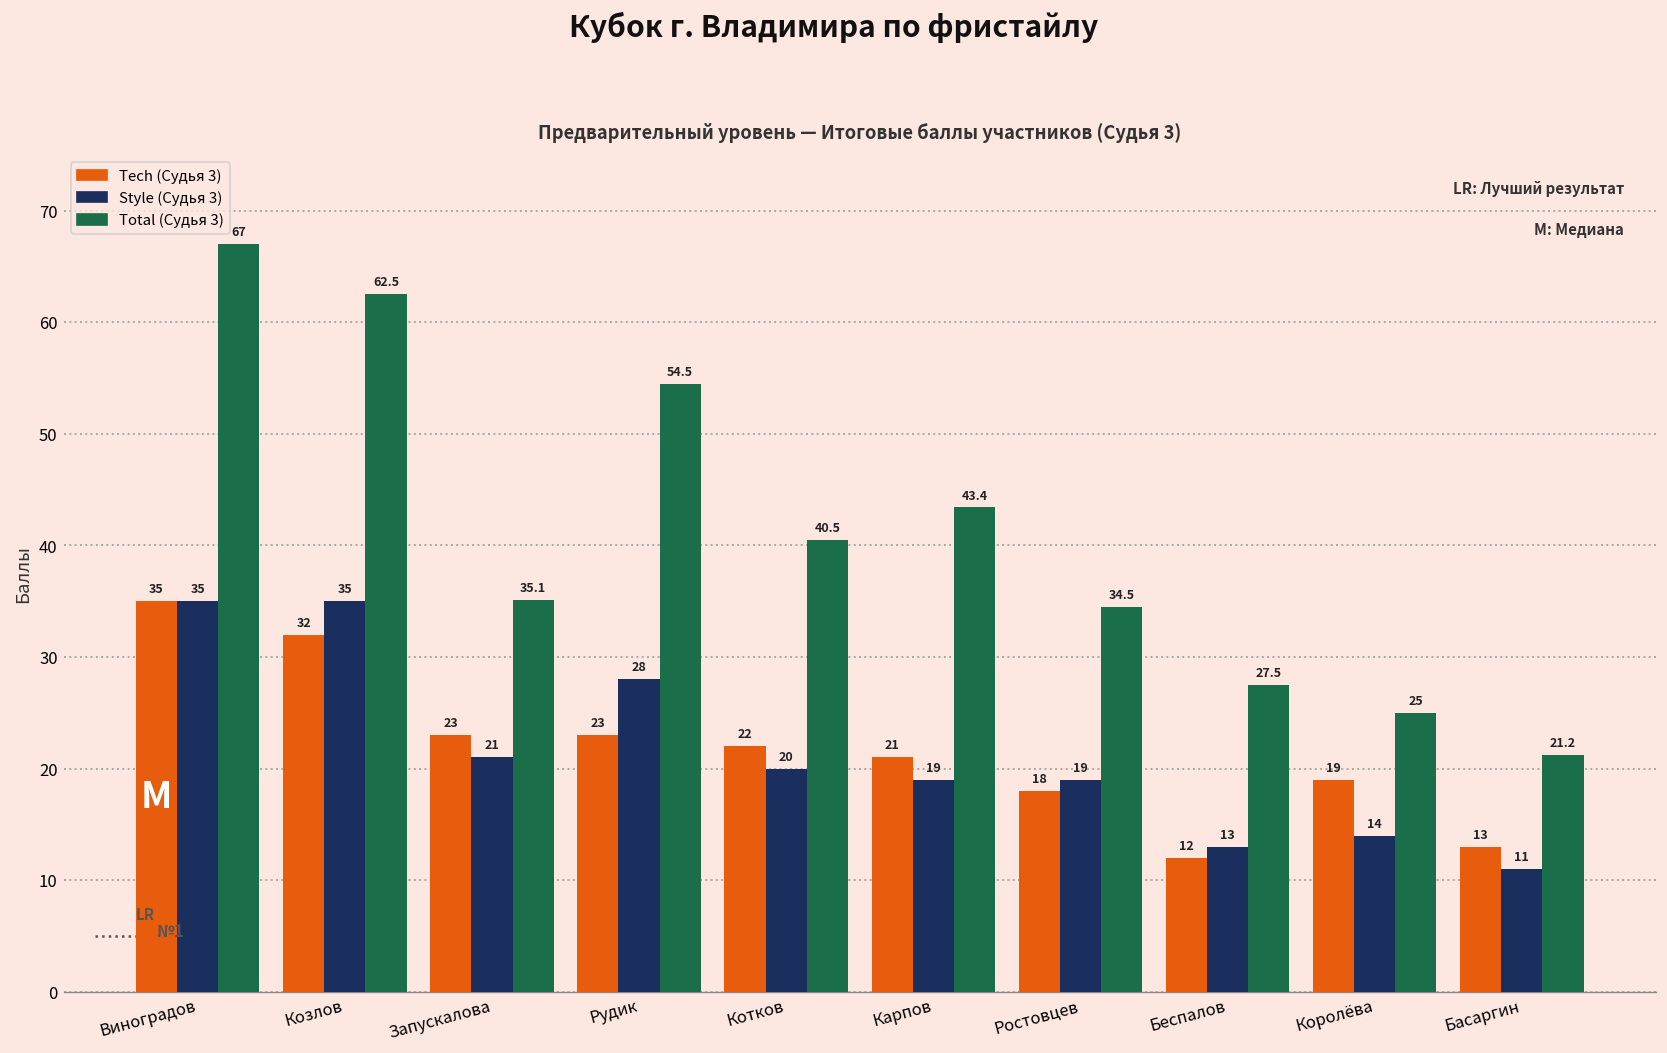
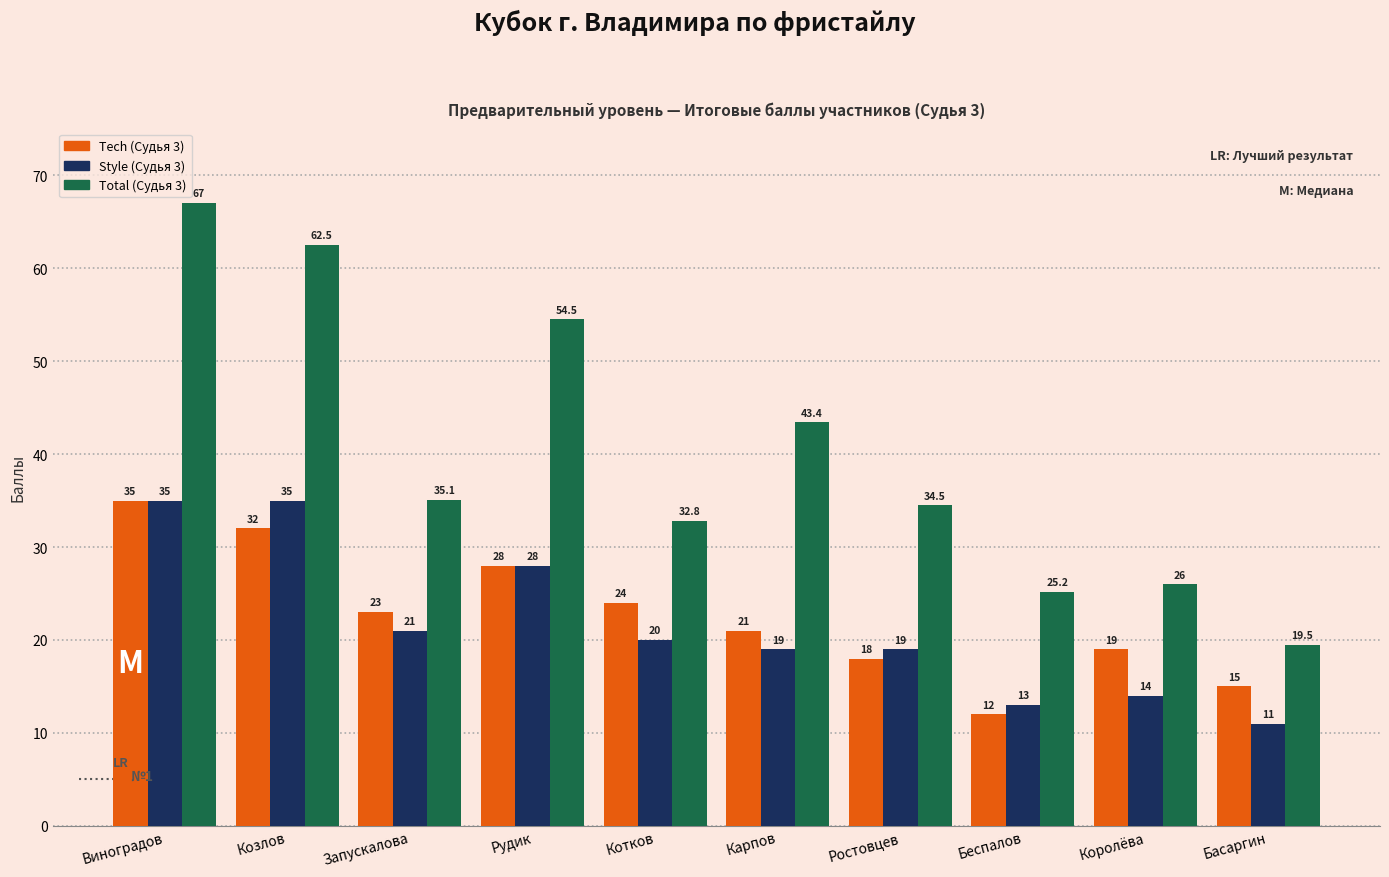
  {
    "Tech (Судья 3)": {
      "Виноградов": 35,
      "Козлов": 32,
      "Запускалова": 23,
-     "Рудик": 23,
-     "Котков": 22,
+     "Рудик": 28,
+     "Котков": 24,
      "Карпов": 21,
      "Ростовцев": 18,
      "Беспалов": 12,
      "Королёва": 19,
-     "Басаргин": 13
+     "Басаргин": 15
    },
    "Style (Судья 3)": {
      "Виноградов": 35,
      "Козлов": 35,
      "Запускалова": 21,
      "Рудик": 28,
      "Котков": 20,
      "Карпов": 19,
      "Ростовцев": 19,
      "Беспалов": 13,
      "Королёва": 14,
      "Басаргин": 11
    },
    "Total (Судья 3)": {
      "Виноградов": 67,
      "Козлов": 62.5,
      "Запускалова": 35.1,
      "Рудик": 54.5,
-     "Котков": 40.5,
+     "Котков": 32.8,
      "Карпов": 43.4,
      "Ростовцев": 34.5,
-     "Беспалов": 27.5,
-     "Королёва": 25,
-     "Басаргин": 21.2
+     "Беспалов": 25.2,
+     "Королёва": 26,
+     "Басаргин": 19.5
    }
  }
